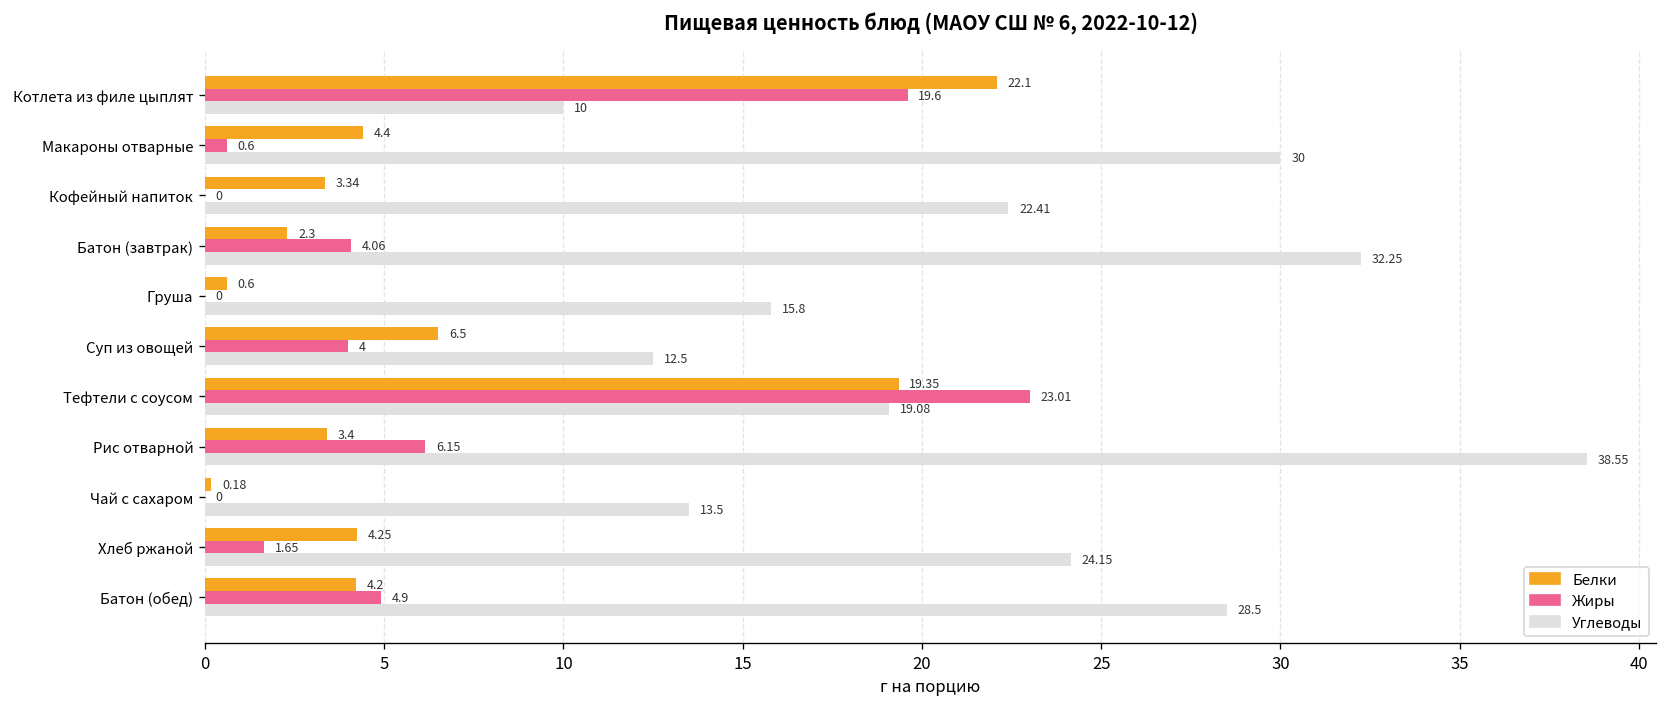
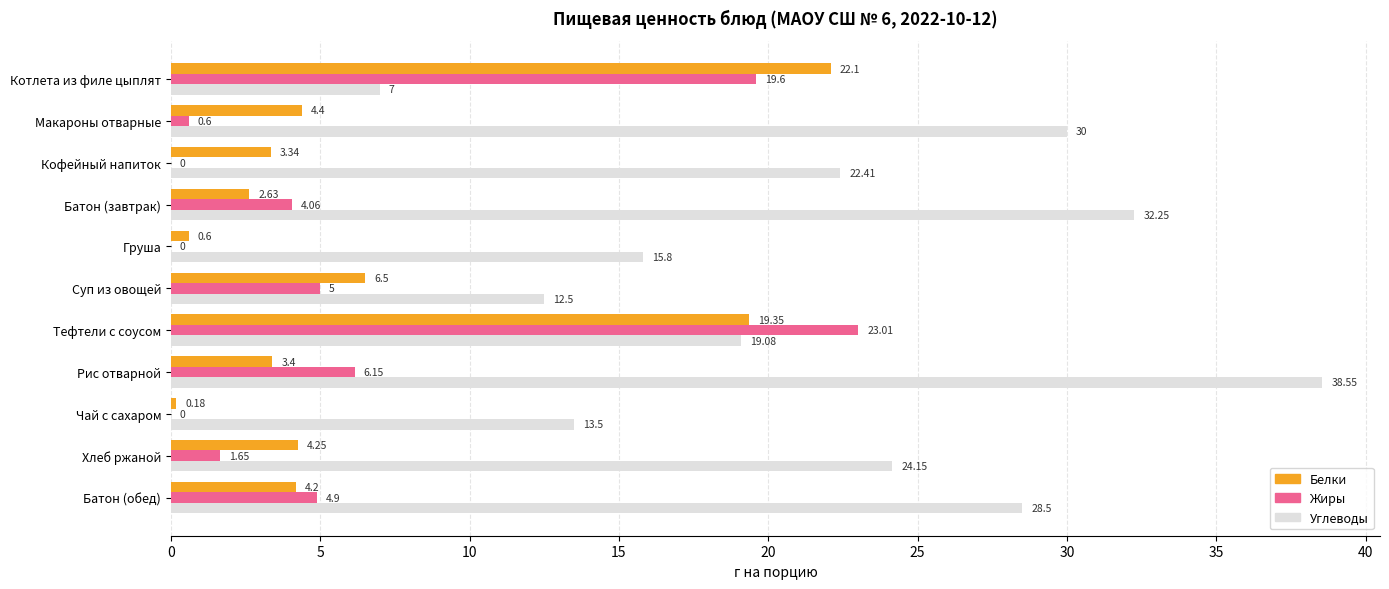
  {
    "Белки": {
      "Котлета из филе цыплят": 22.1,
      "Макароны отварные": 4.4,
      "Кофейный напиток": 3.34,
-     "Батон (завтрак)": 2.3,
+     "Батон (завтрак)": 2.63,
      "Груша": 0.6,
      "Суп из овощей": 6.5,
      "Тефтели с соусом": 19.35,
      "Рис отварной": 3.4,
      "Чай с сахаром": 0,
      "Хлеб ржаной": 4.25,
      "Батон (обед)": 4.2
    },
    "Жиры": {
      "Котлета из филе цыплят": 19.6,
      "Макароны отварные": 0.6,
      "Кофейный напиток": 0,
      "Батон (завтрак)": 4.06,
      "Груша": 0,
-     "Суп из овощей": 4,
+     "Суп из овощей": 5,
      "Тефтели с соусом": 23.01,
      "Рис отварной": 6.15,
      "Хлеб ржаной": 1.65,
      "Батон (обед)": 4.9
    },
    "Углеводы": {
-     "Котлета из филе цыплят": 10,
+     "Котлета из филе цыплят": 7,
      "Макароны отварные": 30,
      "Кофейный напиток": 22.41,
      "Батон (завтрак)": 32.25,
      "Груша": 15.8,
      "Суп из овощей": 12.5,
      "Тефтели с соусом": 19.08,
      "Рис отварной": 38.55,
      "Чай с сахаром": 13.5,
      "Хлеб ржаной": 24.15,
      "Батон (обед)": 28.5
    }
  }
